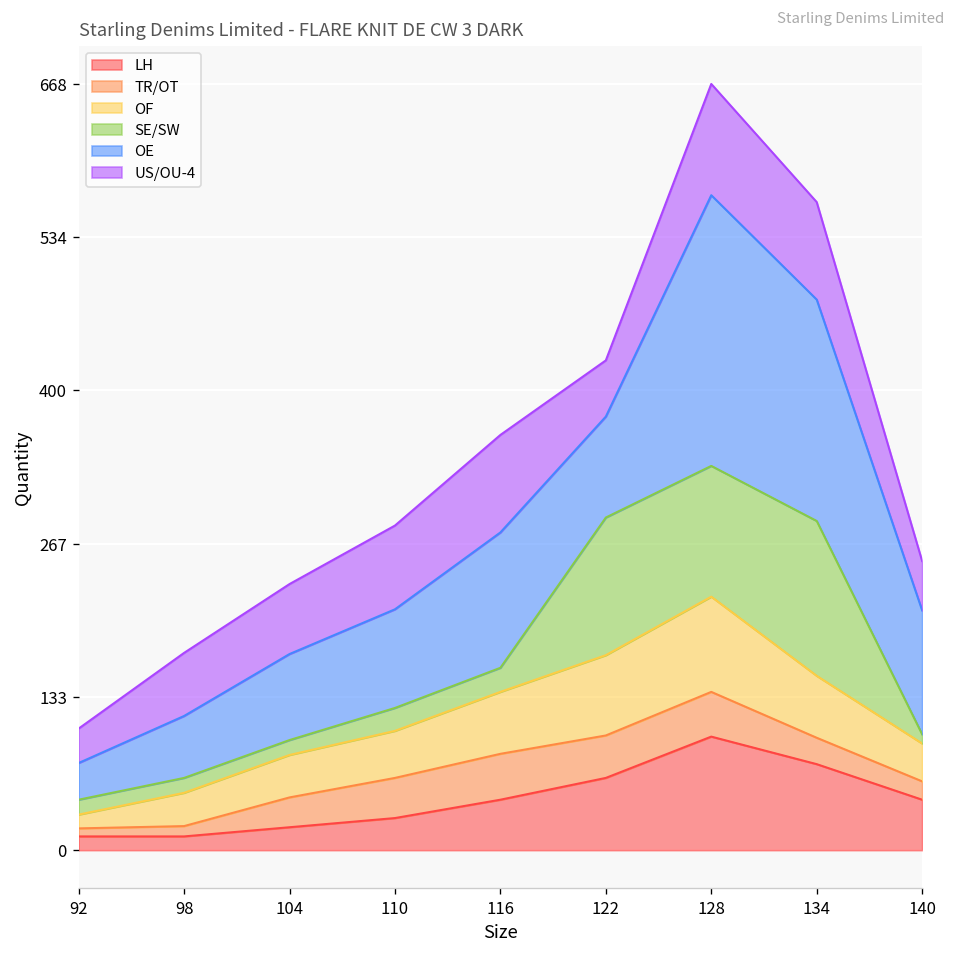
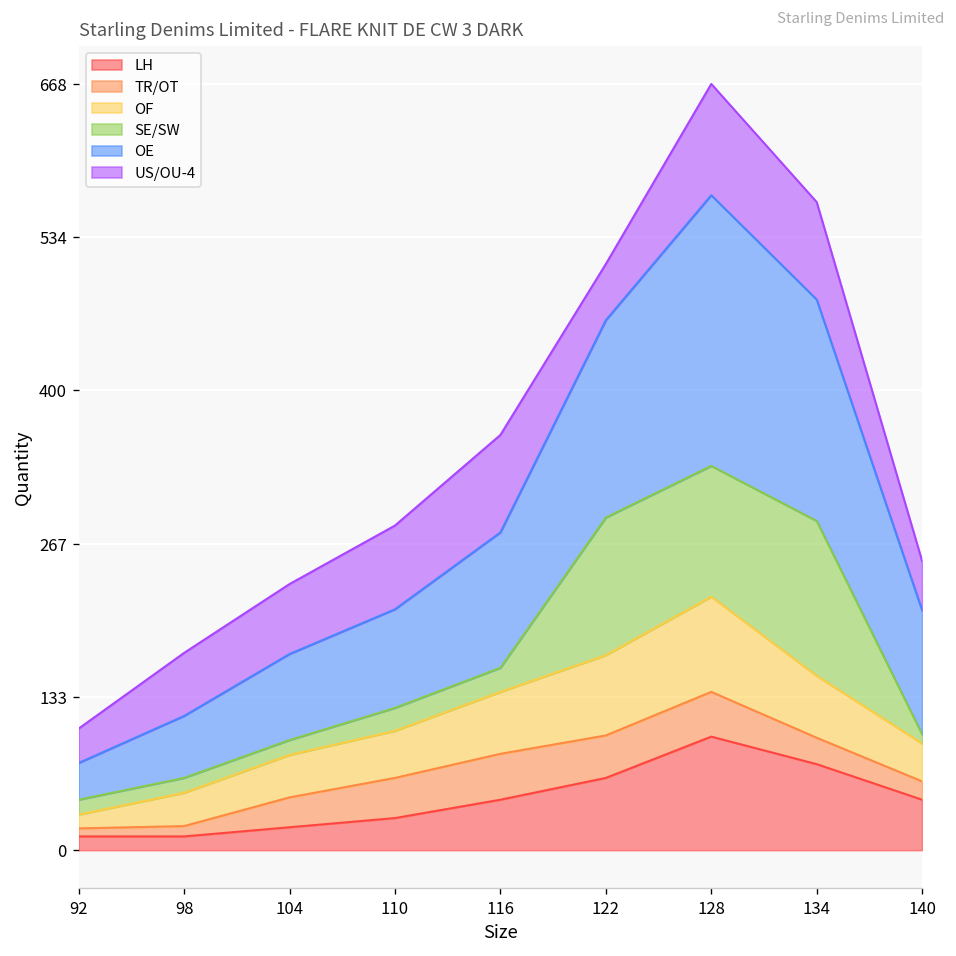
  {
    "SE/SW": {
      "92": 10,
      "98": 10,
      "104": 10,
      "110": 20,
      "116": 20,
      "122": 120,
      "128": 110,
      "134": 140,
      "140": 10
    },
    "OE": {
      "92": 30,
      "98": 50,
      "104": 80,
      "110": 90,
      "116": 120,
-     "122": 90,
+     "122": 170,
      "128": 240,
      "134": 190,
      "140": 110
    },
    "US/OU-4": {
      "92": 30,
      "98": 60,
      "104": 60,
      "110": 70,
      "116": 90,
      "122": 50,
      "128": 100,
      "134": 90,
      "140": 40
    }
  }
